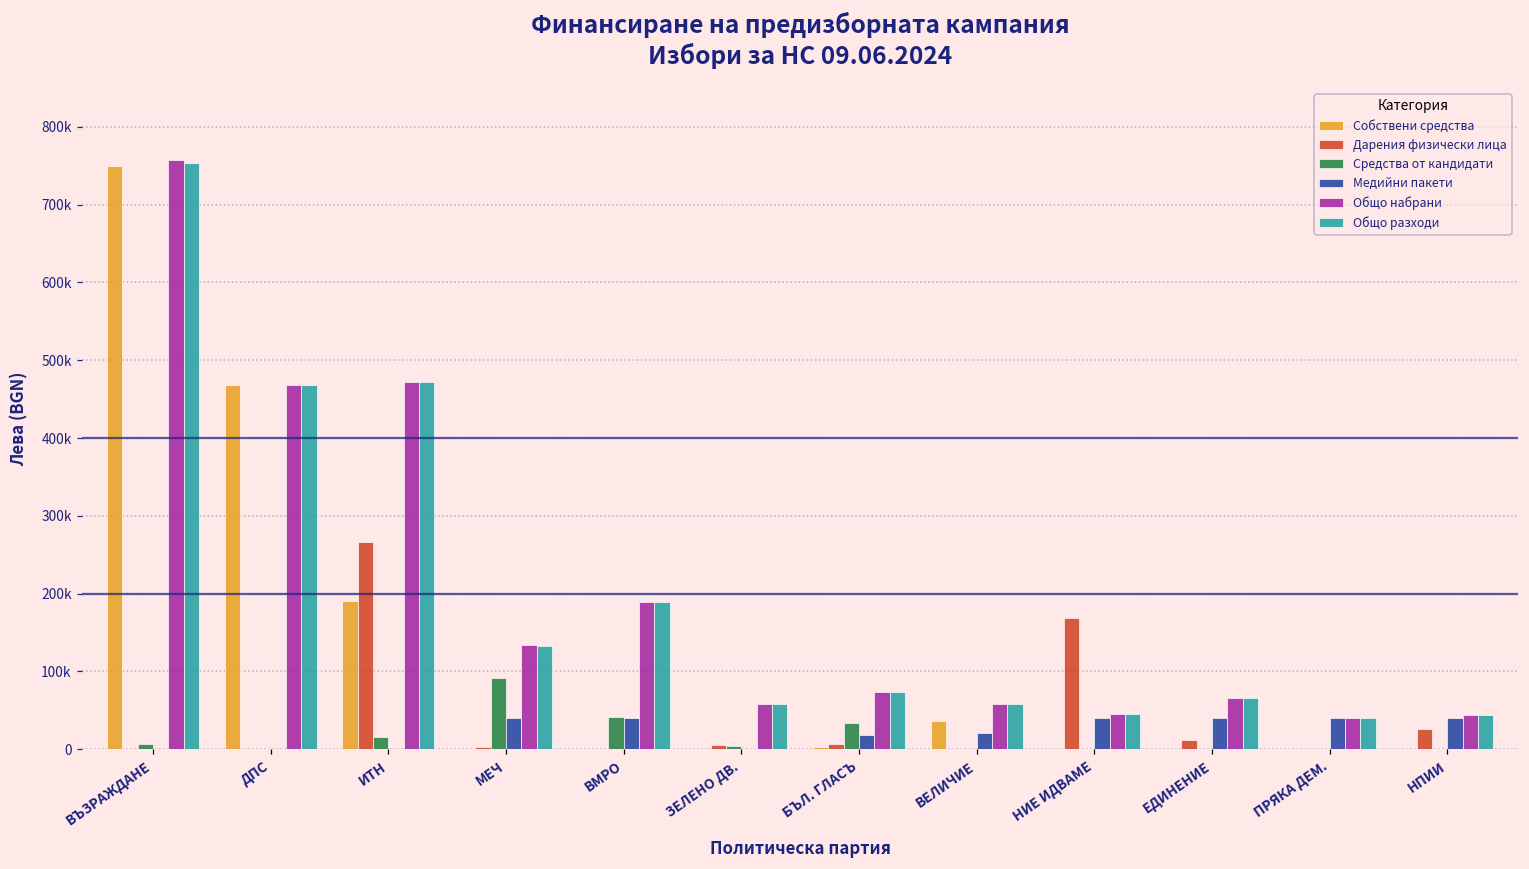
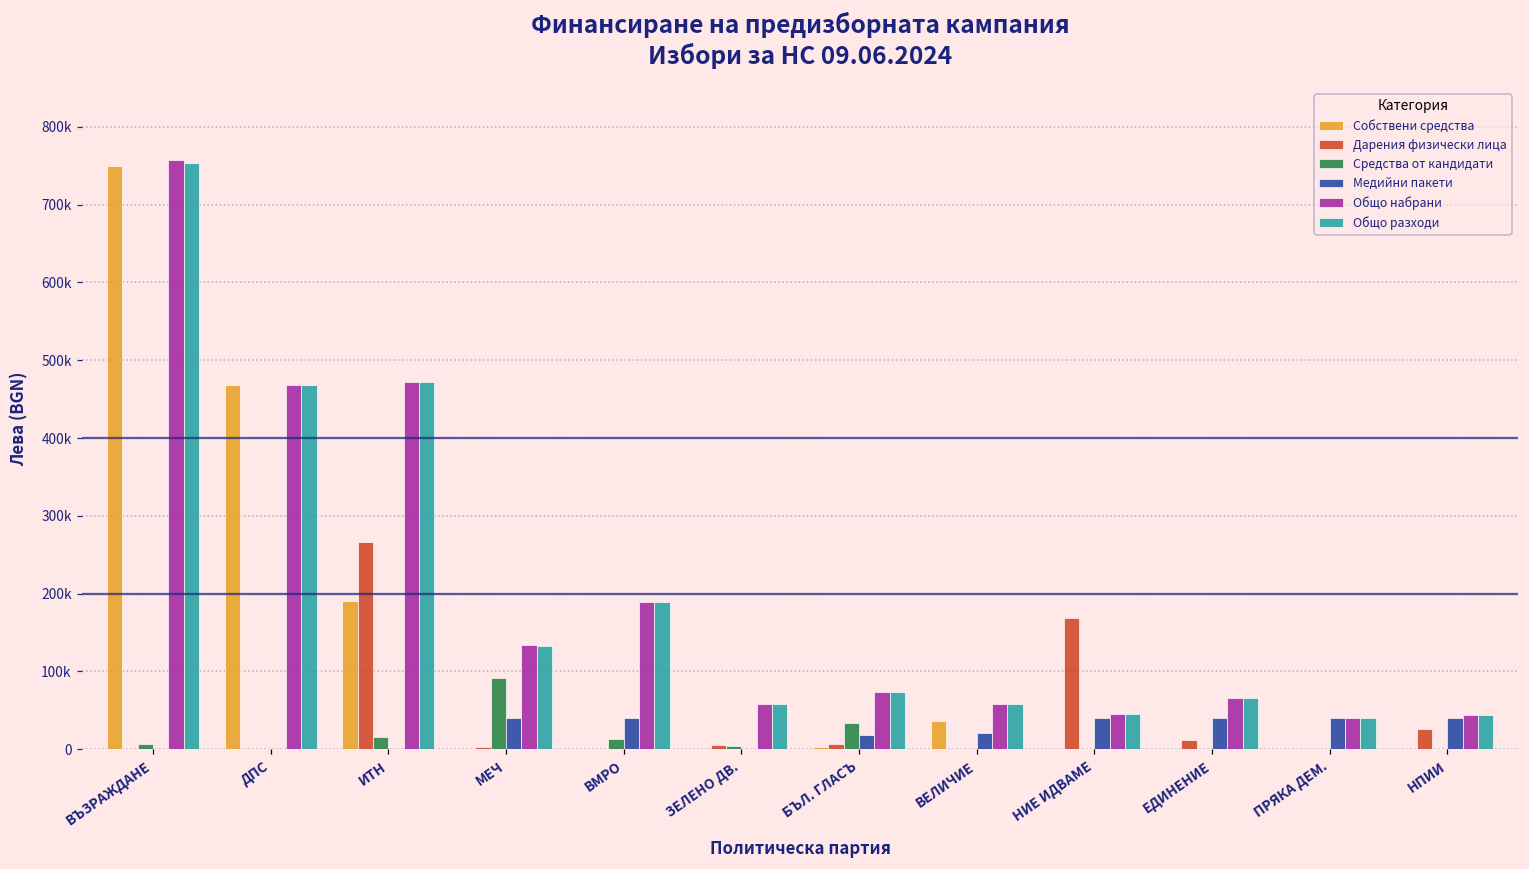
  {
    "Собствени средства": {
      "ВЪЗРАЖДАНЕ": 750000,
      "ДПС": 470000,
      "ИТН": 190000,
      "МЕЧ": 0,
      "ВМРО": 0,
      "ЗЕЛЕНО ДВ.": 0,
      "ВЕЛИЧИЕ": 40000,
      "НИЕ ИДВАМЕ": 0,
      "ЕДИНЕНИЕ": 0,
      "НПИИ": 0
    },
    "Дарения физически лица": {
      "ВЪЗРАЖДАНЕ": 0,
      "ДПС": 0,
      "ИТН": 270000,
      "ВМРО": 0,
      "ЗЕЛЕНО ДВ.": 10000,
      "БЪЛ. ГЛАСЪ": 10000,
      "ВЕЛИЧИЕ": 0,
      "НИЕ ИДВАМЕ": 170000,
      "ЕДИНЕНИЕ": 10000,
      "ПРЯКА ДЕМ.": 0,
      "НПИИ": 30000
    },
    "Средства от кандидати": {
      "ВЪЗРАЖДАНЕ": 10000,
      "ДПС": 0,
      "ИТН": 20000,
      "МЕЧ": 90000,
-     "ВМРО": 40000,
+     "ВМРО": 10000,
      "ЗЕЛЕНО ДВ.": 0,
      "БЪЛ. ГЛАСЪ": 30000,
      "ВЕЛИЧИЕ": 0,
      "ЕДИНЕНИЕ": 0,
      "ПРЯКА ДЕМ.": 0,
      "НПИИ": 0
    },
    "Медийни пакети": {
      "ВЪЗРАЖДАНЕ": 0,
      "ДПС": 0,
      "ИТН": 0,
      "МЕЧ": 40000,
      "ВМРО": 40000,
      "ЗЕЛЕНО ДВ.": 0,
      "БЪЛ. ГЛАСЪ": 20000,
      "ВЕЛИЧИЕ": 20000,
      "НИЕ ИДВАМЕ": 40000,
      "ЕДИНЕНИЕ": 40000,
      "ПРЯКА ДЕМ.": 40000,
      "НПИИ": 40000
    },
    "Общо набрани": {
      "ВЪЗРАЖДАНЕ": 760000,
      "ДПС": 470000,
      "ИТН": 470000,
      "МЕЧ": 130000,
      "ВМРО": 190000,
      "ЗЕЛЕНО ДВ.": 60000,
      "БЪЛ. ГЛАСЪ": 70000,
      "ВЕЛИЧИЕ": 60000,
      "НИЕ ИДВАМЕ": 40000,
      "ЕДИНЕНИЕ": 70000,
      "ПРЯКА ДЕМ.": 40000,
      "НПИИ": 40000
    },
    "Общо разходи": {
      "ВЪЗРАЖДАНЕ": 750000,
      "ДПС": 470000,
      "ИТН": 470000,
      "МЕЧ": 130000,
      "ВМРО": 190000,
      "ЗЕЛЕНО ДВ.": 60000,
      "БЪЛ. ГЛАСЪ": 70000,
      "ВЕЛИЧИЕ": 60000,
      "НИЕ ИДВАМЕ": 40000,
      "ЕДИНЕНИЕ": 70000,
      "ПРЯКА ДЕМ.": 40000,
      "НПИИ": 40000
    }
  }
